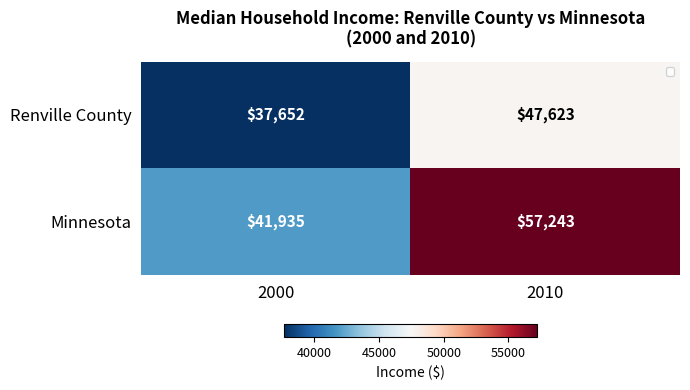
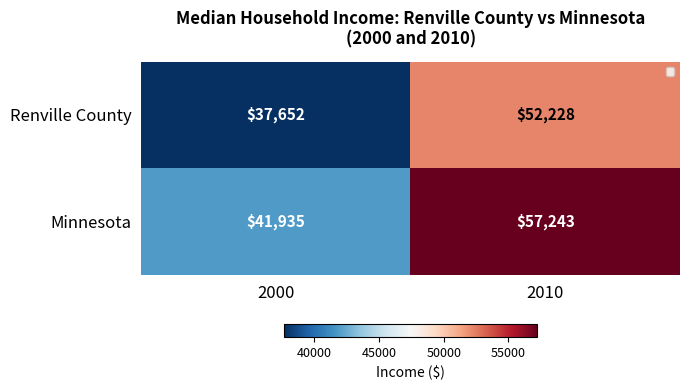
  {
    "Renville County": {
      "2000": "$37,652",
-     "2010": "$47,623"
+     "2010": "$52,228"
    },
    "Minnesota": {
      "2000": "$41,935",
      "2010": "$57,243"
    }
  }
